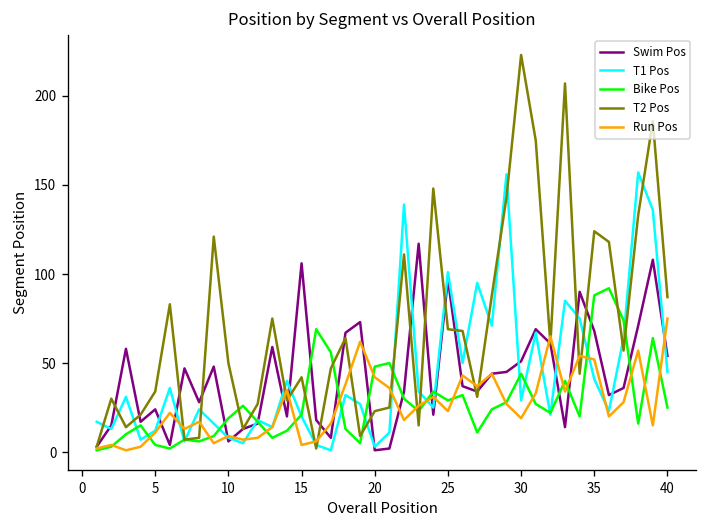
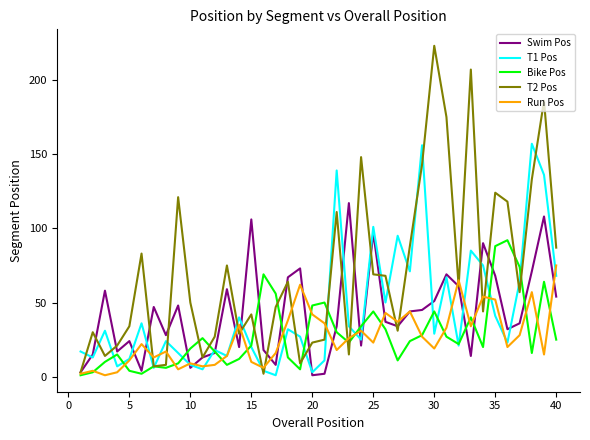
  {
    "Swim Pos": {
      "5": 24,
      "10": 6,
      "15": 106,
      "20": 1,
      "25": 97,
      "30": 51,
      "35": 68,
      "40": 54
    },
    "T1 Pos": {
      "20": 3,
      "25": 101,
      "30": 29,
      "35": 41,
-     "40": 45
+     "40": 68
    },
    "Bike Pos": {
      "5": 4,
      "10": 19,
      "20": 48,
-     "25": 29,
+     "25": 44,
      "30": 44,
      "35": 88,
      "40": 25
    },
    "T2 Pos": {
      "5": 34,
      "10": 50,
      "15": 42,
      "20": 23,
      "25": 69,
      "30": 223,
      "35": 124,
      "40": 87
    },
    "Run Pos": {
-     "15": 4,
+     "15": 10,
      "20": 42,
      "25": 23,
      "30": 19,
      "35": 52,
      "40": 75
    }
  }
